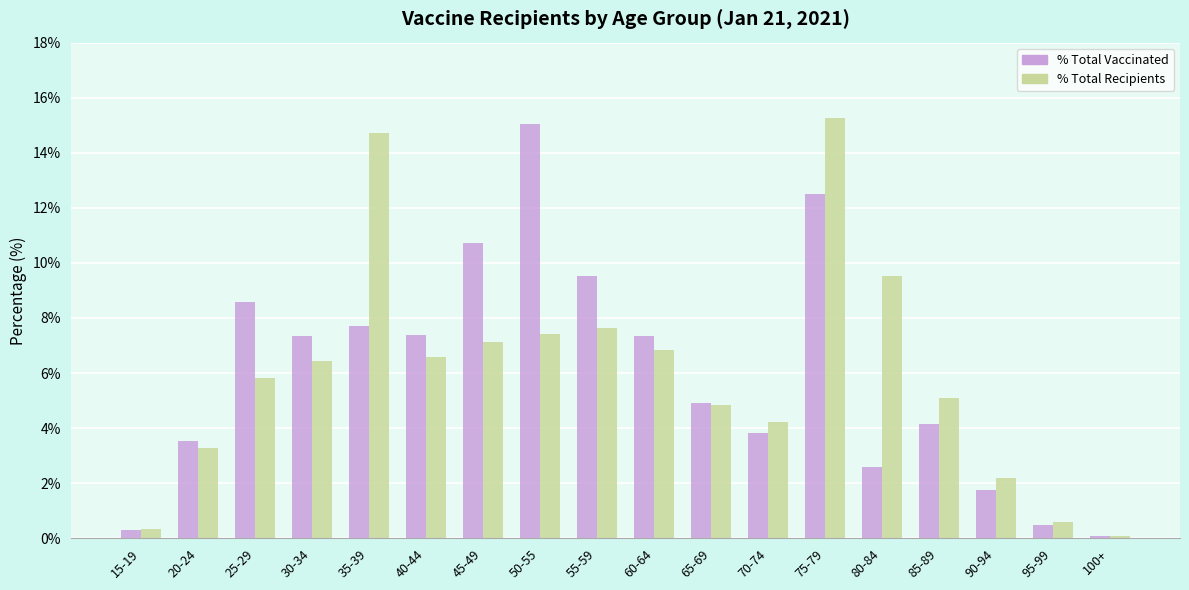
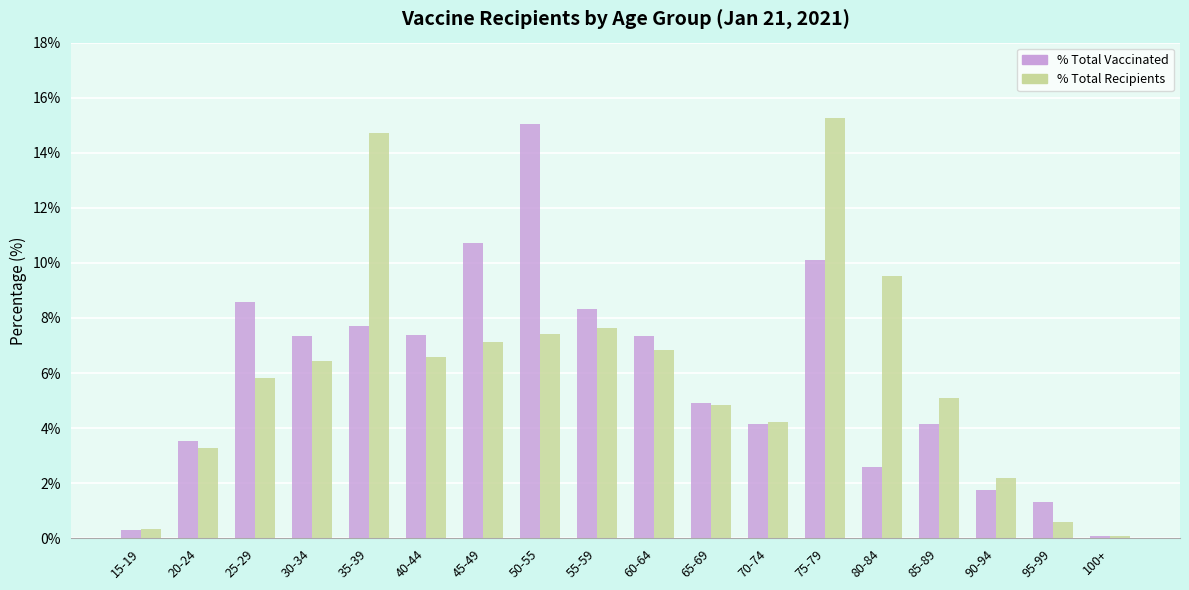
  {
    "% Total Vaccinated": {
      "15-19": "0.3%",
      "20-24": "3.5%",
      "25-29": "8.6%",
      "30-34": "7.3%",
      "35-39": "7.7%",
      "40-44": "7.4%",
      "45-49": "10.7%",
      "50-55": "15.0%",
-     "55-59": "9.5%",
+     "55-59": "8.3%",
      "60-64": "7.4%",
      "65-69": "4.9%",
-     "70-74": "3.8%",
-     "75-79": "12.5%",
+     "70-74": "4.1%",
+     "75-79": "10.1%",
      "80-84": "2.6%",
      "85-89": "4.1%",
      "90-94": "1.8%",
-     "95-99": "0.5%"
+     "95-99": "1.3%"
    },
    "% Total Recipients": {
      "15-19": "0.3%",
      "20-24": "3.3%",
      "25-29": "5.8%",
      "30-34": "6.4%",
      "35-39": "14.7%",
      "40-44": "6.6%",
      "45-49": "7.1%",
      "50-55": "7.4%",
      "55-59": "7.6%",
      "60-64": "6.8%",
      "65-69": "4.9%",
      "70-74": "4.2%",
      "75-79": "15.3%",
      "80-84": "9.5%",
      "85-89": "5.1%",
      "90-94": "2.2%",
      "95-99": "0.6%"
    }
  }
